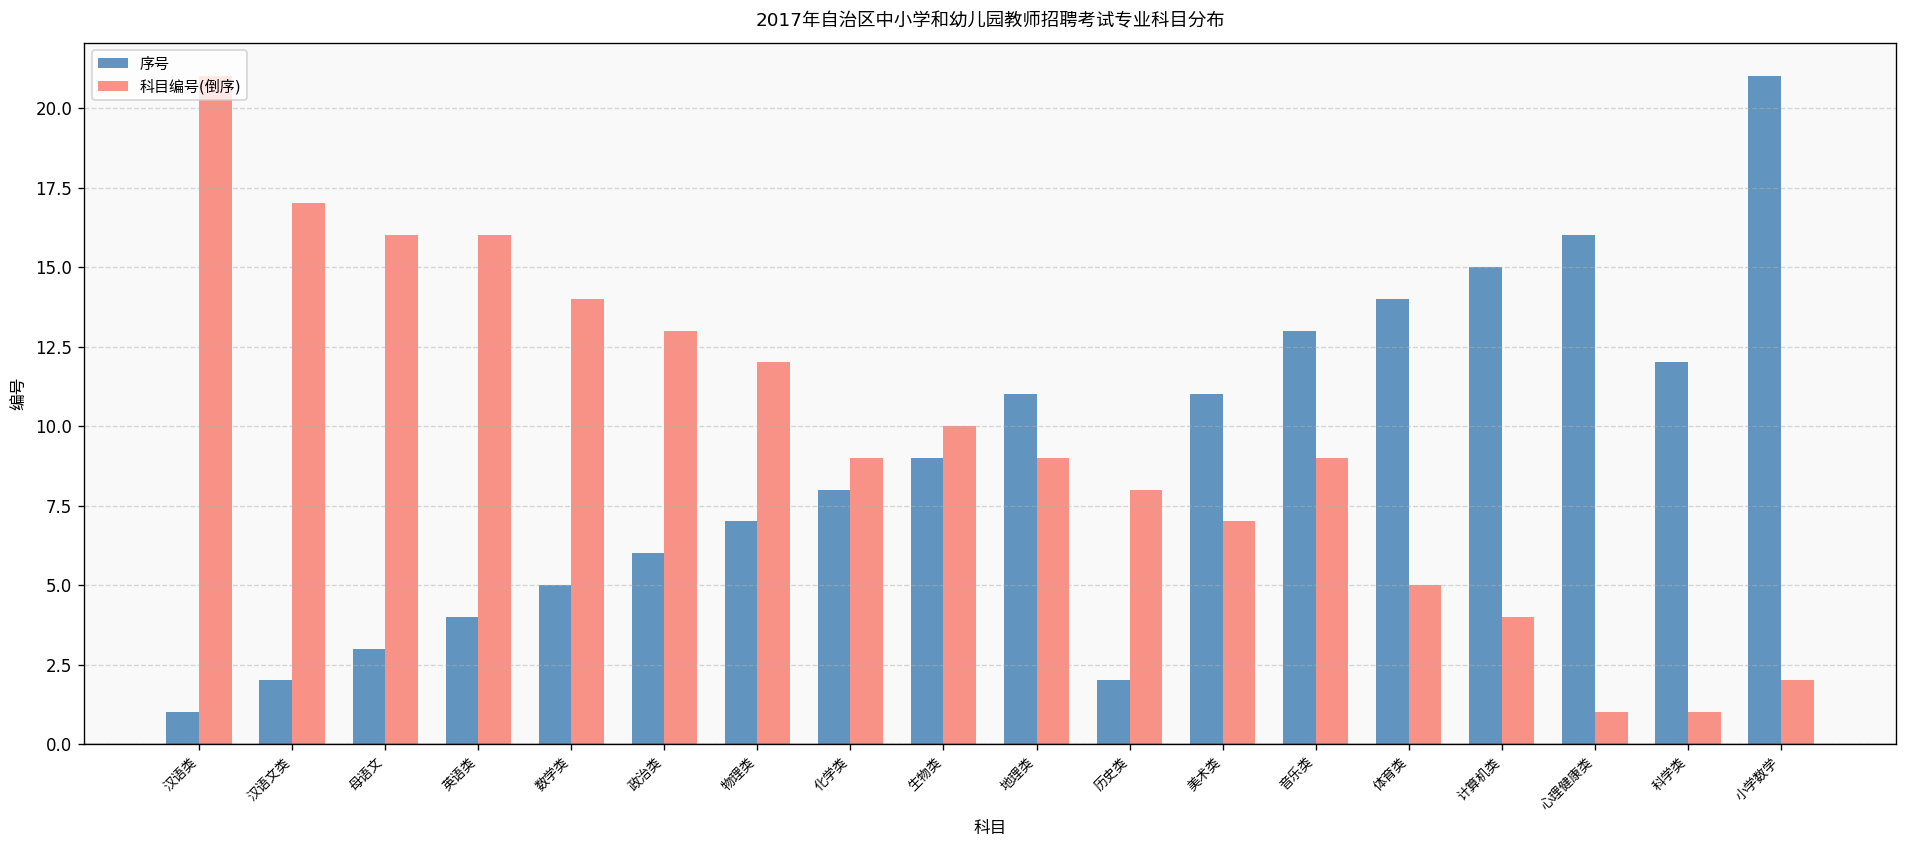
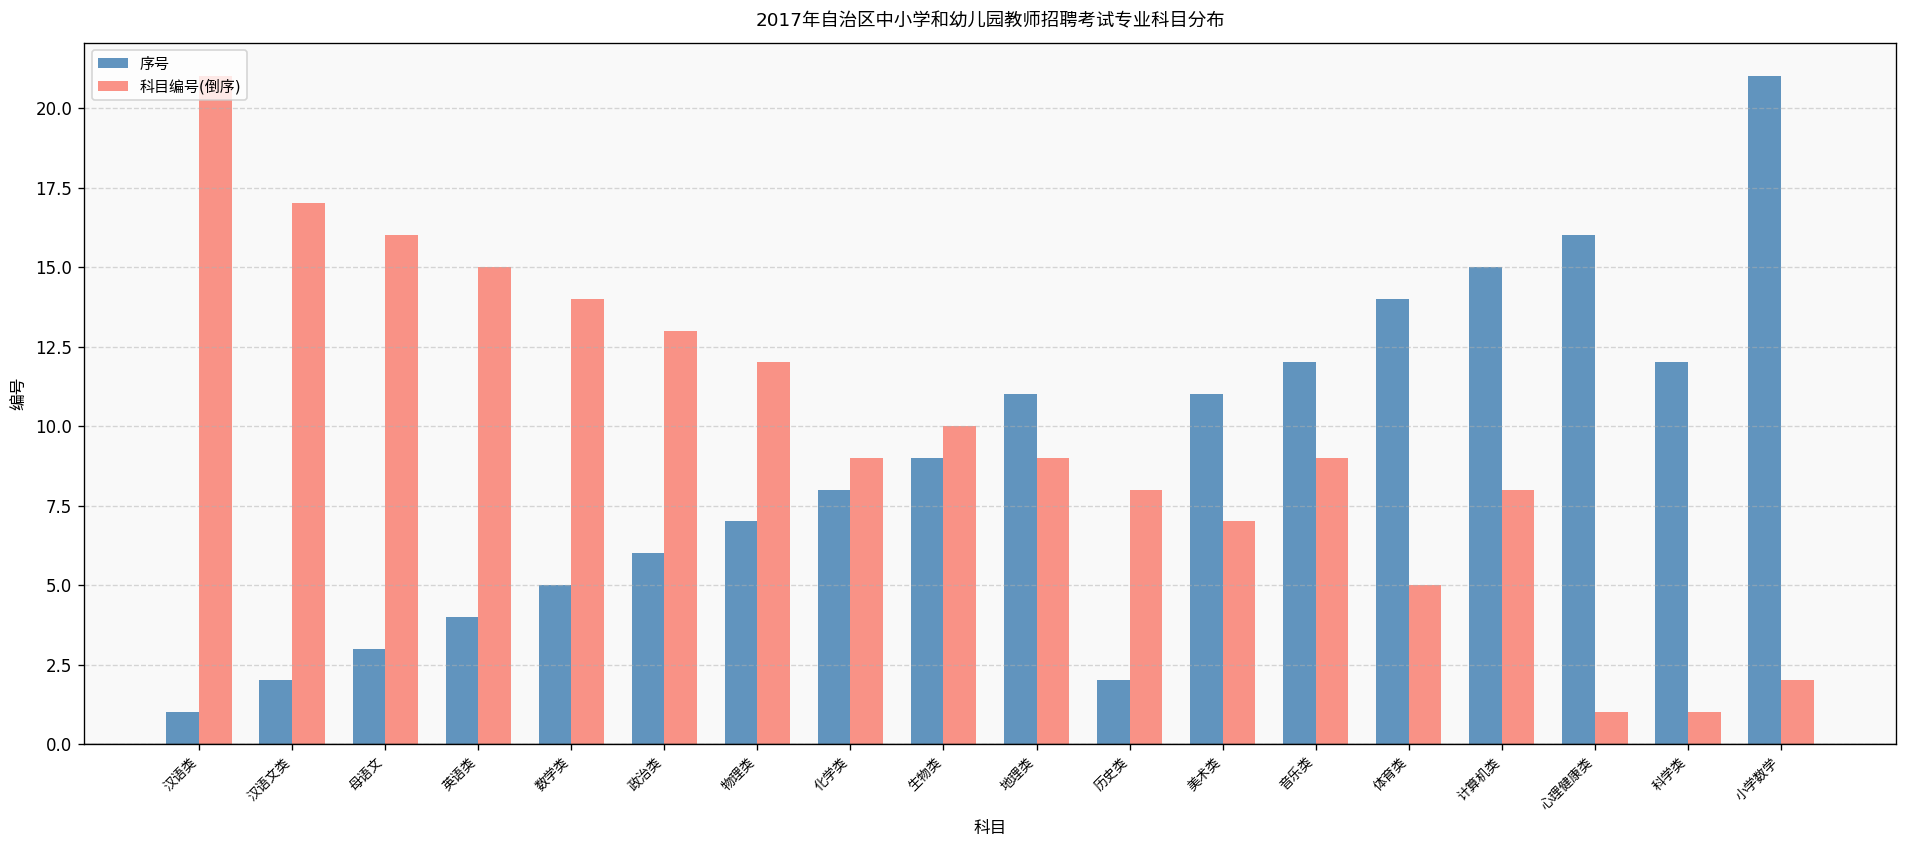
  {
    "序号": {
      "汉语类": 1,
      "汉语文类": 2,
      "母语文": 3,
      "英语类": 4,
      "数学类": 5,
      "政治类": 6,
      "物理类": 7,
      "化学类": 8,
      "生物类": 9,
      "地理类": 11,
      "历史类": 2,
      "美术类": 11,
-     "音乐类": 13,
+     "音乐类": 12,
      "体育类": 14,
      "计算机类": 15,
      "心理健康类": 16,
      "科学类": 12,
      "小学数学": 21
    },
    "科目编号(倒序)": {
      "汉语文类": 17,
      "母语文": 16,
-     "英语类": 16,
+     "英语类": 15,
      "数学类": 14,
      "政治类": 13,
      "物理类": 12,
      "化学类": 9,
      "生物类": 10,
      "地理类": 9,
      "历史类": 8,
      "美术类": 7,
      "音乐类": 9,
      "体育类": 5,
-     "计算机类": 4,
+     "计算机类": 8,
      "心理健康类": 1,
      "科学类": 1,
      "小学数学": 2
    }
  }
